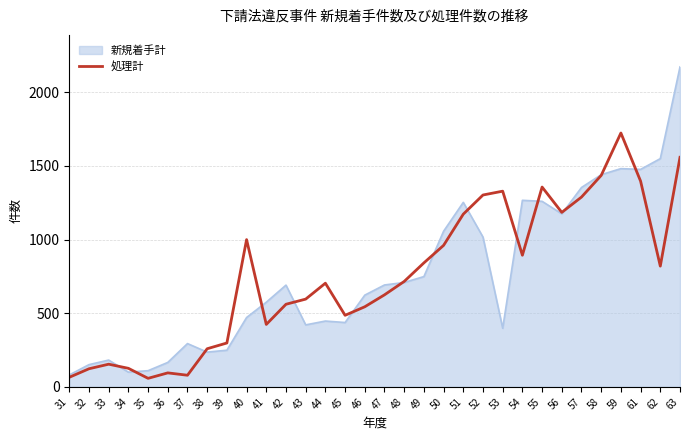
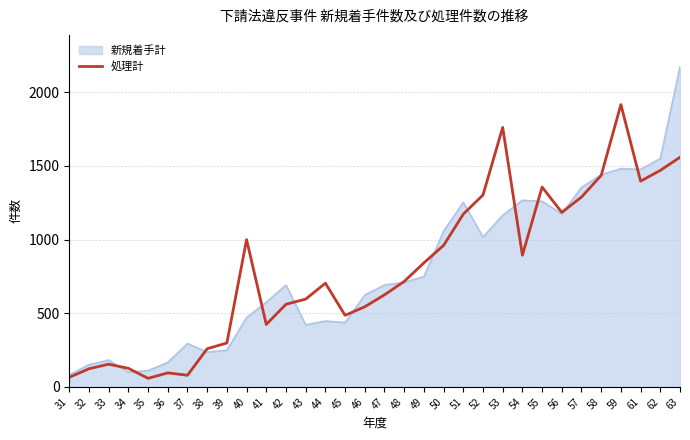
  {
    "新規着手計": {
      "32": 150,
      "33": 180,
      "34": 100,
      "35": 110,
      "36": 170,
      "37": 290,
      "38": 240,
      "39": 250,
      "40": 470,
      "41": 580,
      "42": 690,
      "43": 420,
      "44": 450,
      "45": 440,
      "46": 620,
      "47": 690,
      "49": 750,
      "50": 1060,
      "51": 1250,
      "52": 1020,
-     "53": 400,
+     "53": 1170,
      "54": 1270,
      "55": 1260,
      "57": 1350,
      "59": 1480,
      "61": 1480,
      "62": 1550,
      "63": 2170
    },
    "処理計": {
      "32": 120,
      "33": 150,
      "34": 130,
      "35": 60,
      "36": 100,
      "37": 80,
      "38": 260,
      "39": 300,
      "40": 1000,
      "41": 420,
      "42": 560,
      "43": 600,
      "44": 700,
      "45": 490,
      "46": 540,
      "47": 630,
      "49": 840,
      "50": 960,
      "51": 1170,
      "52": 1300,
-     "53": 1330,
+     "53": 1760,
      "54": 890,
      "55": 1360,
      "57": 1290,
-     "59": 1720,
+     "59": 1920,
      "61": 1400,
-     "62": 820,
+     "62": 1470,
      "63": 1560
    }
  }
